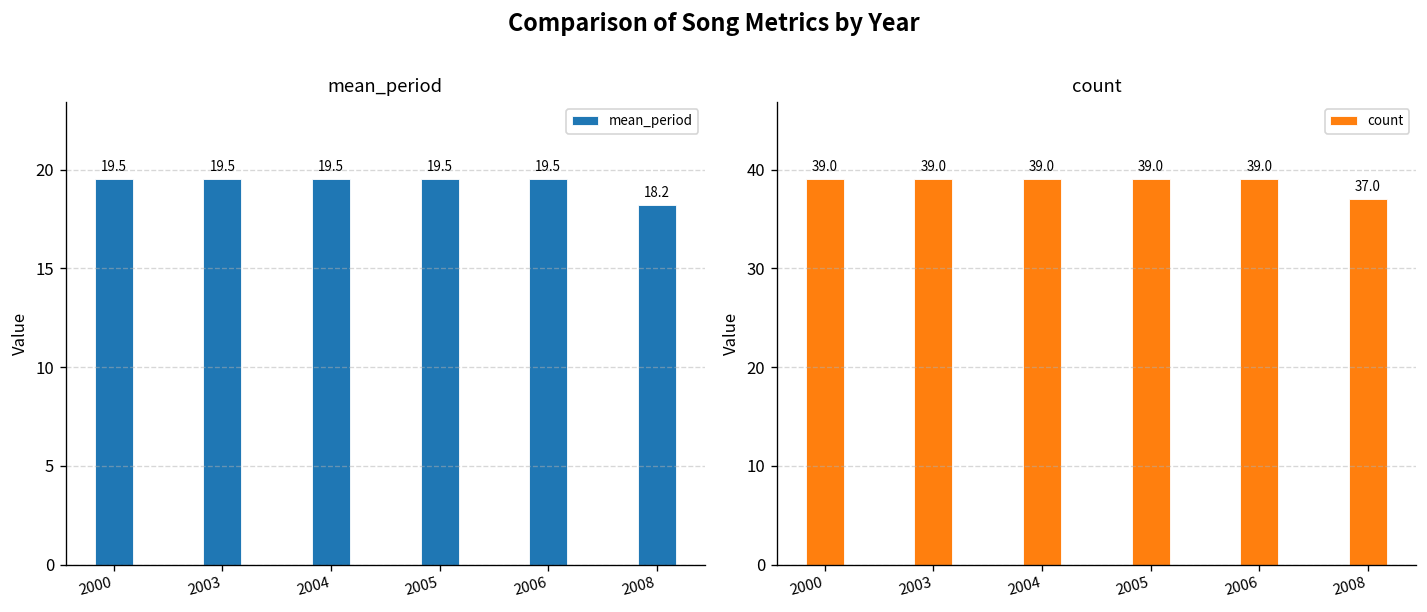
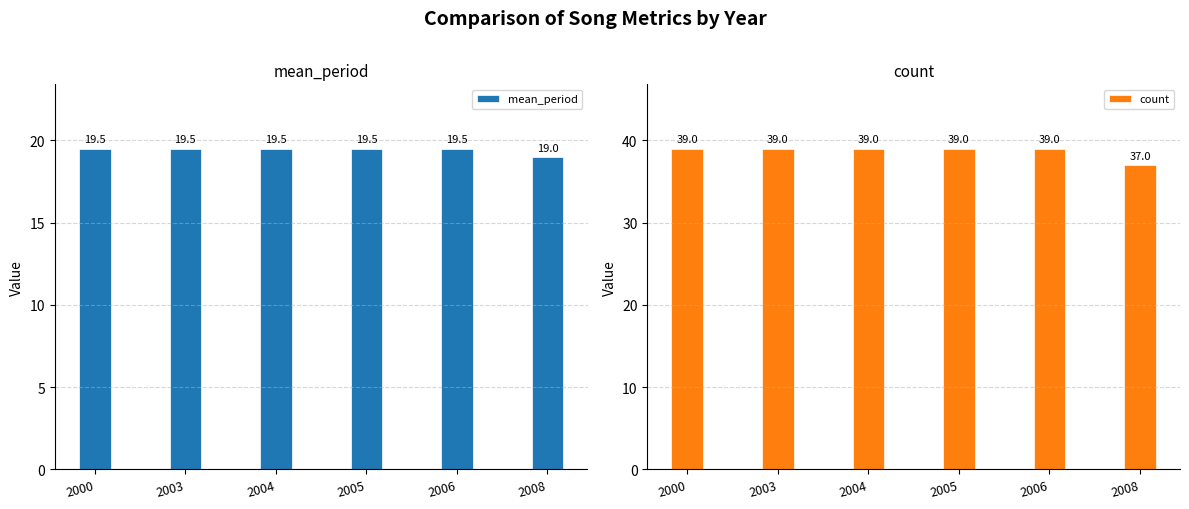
  {
    "mean_period": {
      "2000": 19.5,
      "2003": 19.5,
      "2004": 19.5,
      "2005": 19.5,
      "2006": 19.5,
-     "2008": 18.2
+     "2008": 19.0
    },
    "count": {
      "2000": 39.0,
      "2003": 39.0,
      "2004": 39.0,
      "2005": 39.0,
      "2006": 39.0,
      "2008": 37.0
    }
  }
